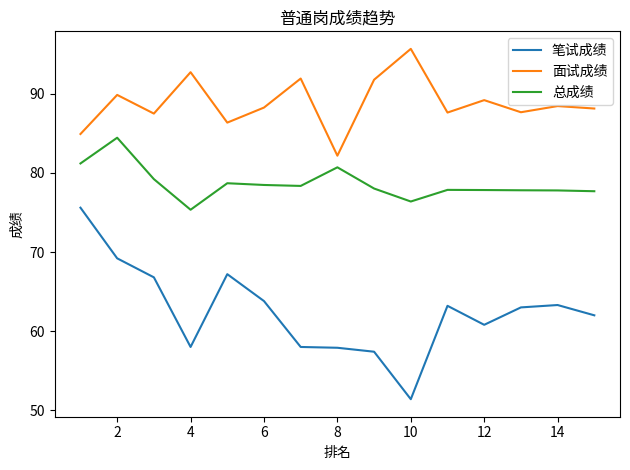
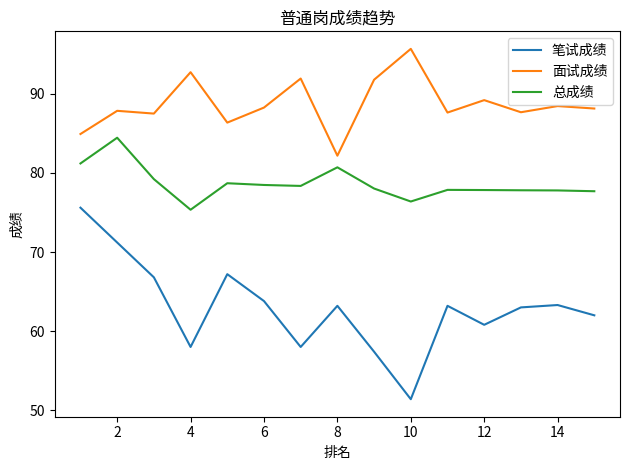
  {
    "笔试成绩": {
-     "2": 69,
+     "2": 71,
      "4": 58,
      "6": 64,
-     "8": 58,
+     "8": 63,
      "10": 51,
      "12": 61,
      "14": 63
    },
    "面试成绩": {
-     "2": 90,
+     "2": 88,
      "4": 93,
      "6": 88,
      "8": 82,
      "10": 96,
      "12": 89,
      "14": 88
    },
    "总成绩": {
      "2": 84,
      "4": 75,
      "6": 78,
      "8": 81,
      "10": 76,
      "12": 78,
      "14": 78
    }
  }
